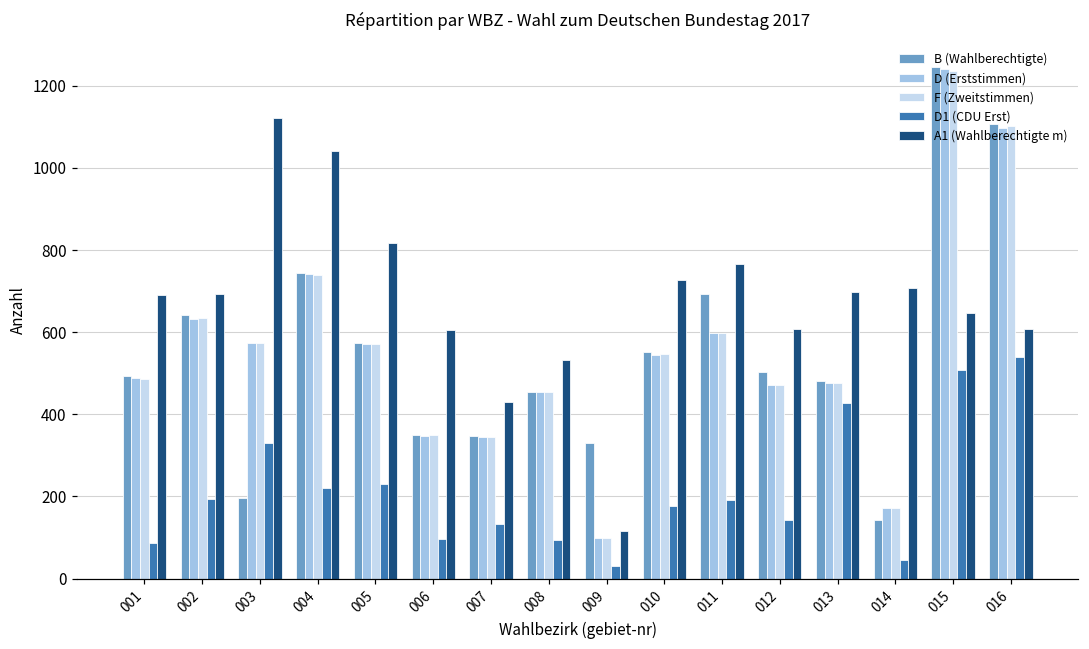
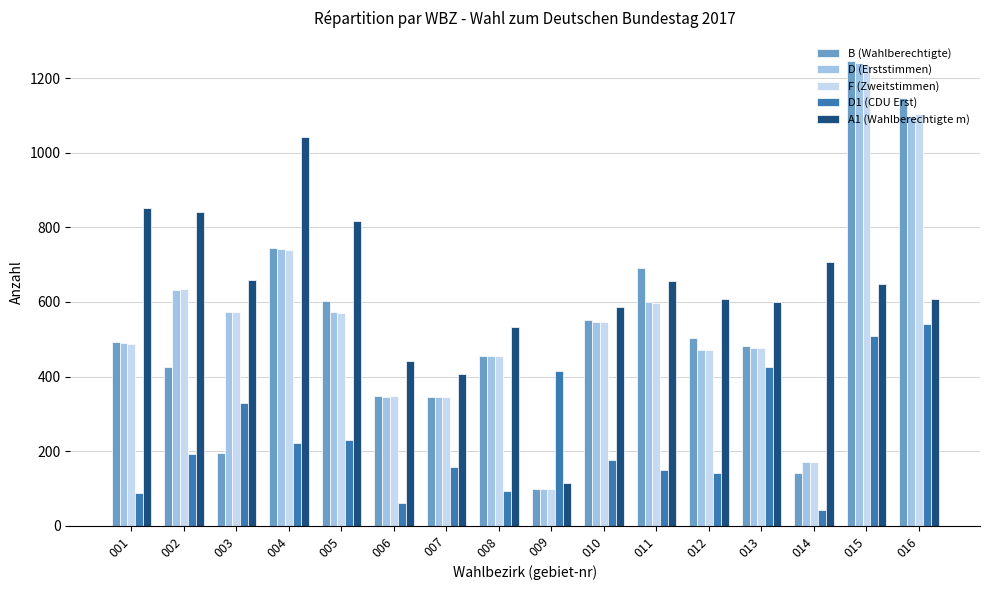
  {
    "B (Wahlberechtigte)": {
      "001": 490,
-     "002": 640,
+     "002": 430,
      "003": 200,
      "004": 750,
-     "005": 570,
+     "005": 600,
      "006": 350,
      "007": 350,
      "008": 450,
-     "009": 330,
+     "009": 100,
      "010": 550,
      "011": 690,
      "012": 500,
      "013": 480,
      "014": 140,
      "015": 1250,
-     "016": 1110
+     "016": 1150
    },
    "D1 (CDU Erst)": {
      "001": 90,
      "002": 190,
      "003": 330,
      "004": 220,
      "005": 230,
-     "006": 100,
-     "007": 130,
+     "006": 60,
+     "007": 160,
      "008": 90,
-     "009": 30,
+     "009": 420,
      "010": 180,
-     "011": 190,
+     "011": 150,
      "012": 140,
      "013": 430,
      "014": 40,
      "015": 510,
      "016": 540
    },
    "A1 (Wahlberechtigte m)": {
-     "001": 690,
-     "002": 690,
-     "003": 1120,
+     "001": 850,
+     "002": 840,
+     "003": 660,
      "004": 1040,
      "005": 820,
-     "006": 610,
-     "007": 430,
+     "006": 440,
+     "007": 410,
      "008": 530,
      "009": 120,
-     "010": 730,
-     "011": 770,
+     "010": 590,
+     "011": 660,
      "012": 610,
-     "013": 700,
+     "013": 600,
      "014": 710,
      "015": 650,
      "016": 610
    }
  }
